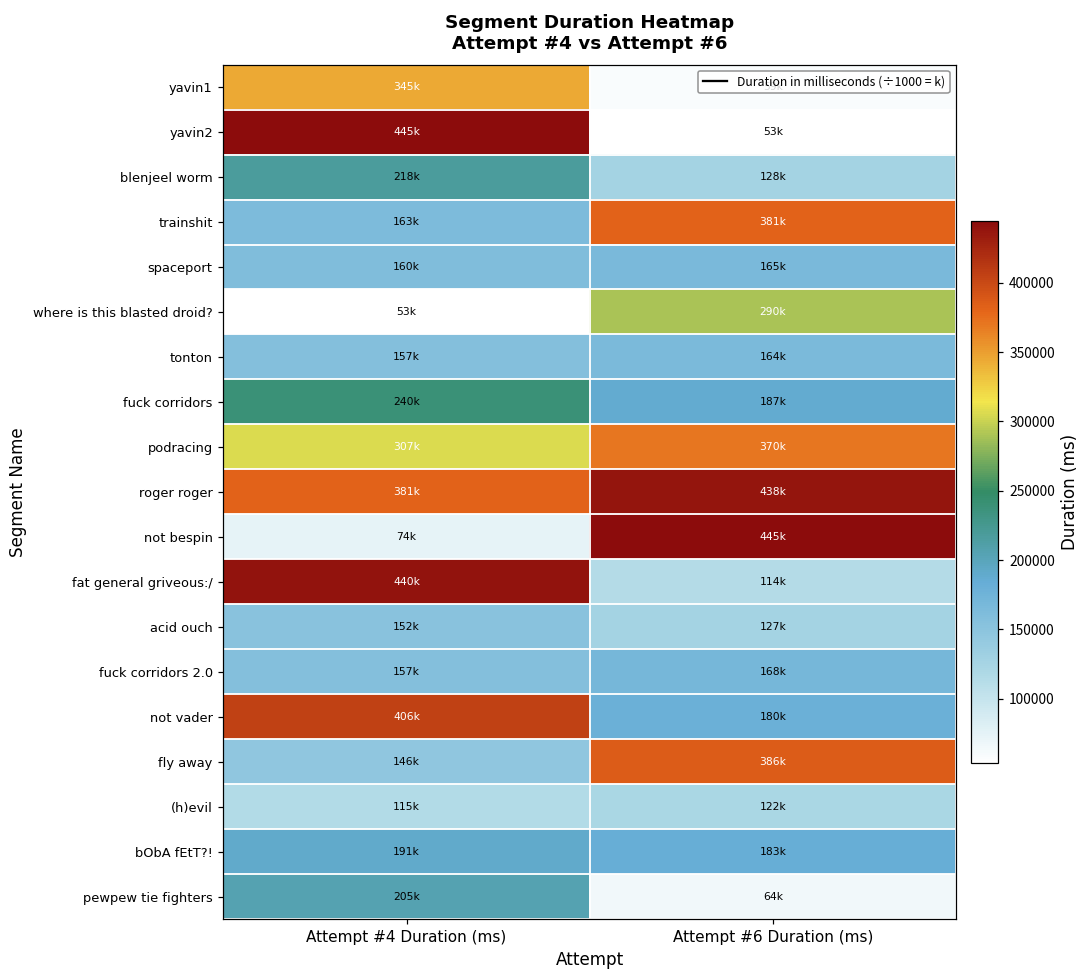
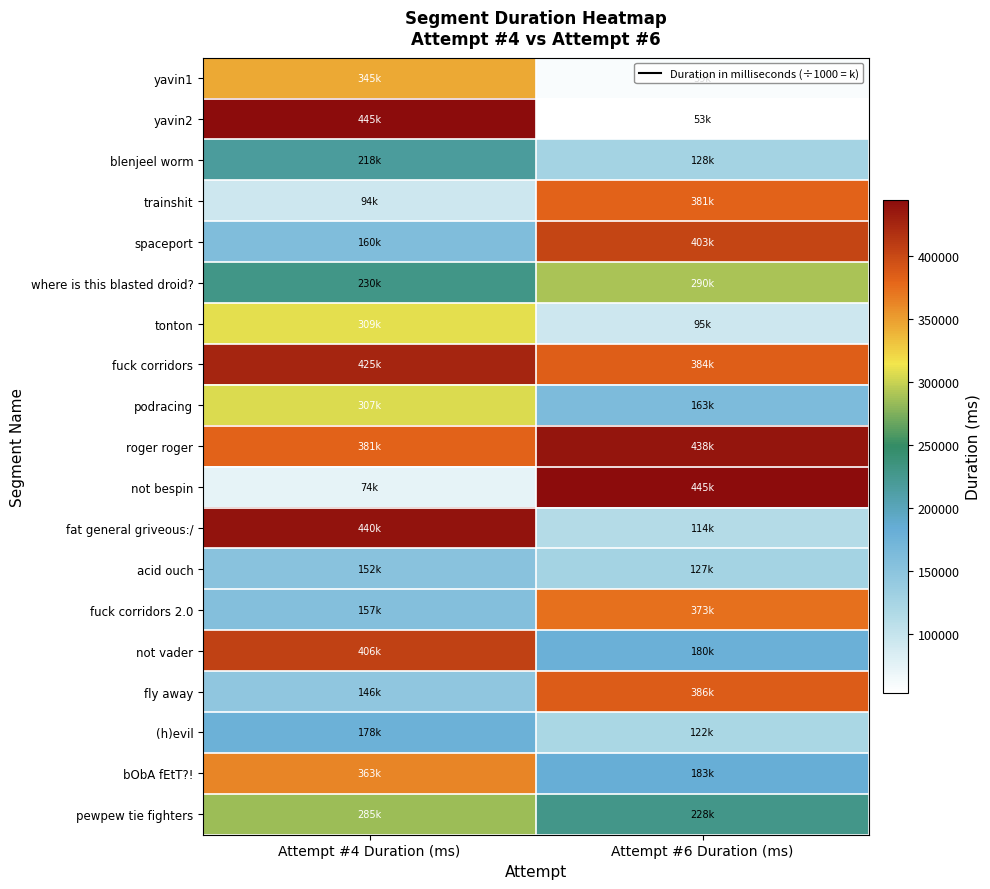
  {
    "yavin1": {
      "Attempt #4 Duration (ms)": "345k"
    },
    "yavin2": {
      "Attempt #4 Duration (ms)": "445k",
      "Attempt #6 Duration (ms)": "53k"
    },
    "blenjeel worm": {
      "Attempt #4 Duration (ms)": "218k",
      "Attempt #6 Duration (ms)": "128k"
    },
    "trainshit": {
-     "Attempt #4 Duration (ms)": "163k",
+     "Attempt #4 Duration (ms)": "94k",
      "Attempt #6 Duration (ms)": "381k"
    },
    "spaceport": {
      "Attempt #4 Duration (ms)": "160k",
-     "Attempt #6 Duration (ms)": "165k"
+     "Attempt #6 Duration (ms)": "403k"
    },
    "where is this blasted droid?": {
-     "Attempt #4 Duration (ms)": "53k",
+     "Attempt #4 Duration (ms)": "230k",
      "Attempt #6 Duration (ms)": "290k"
    },
    "tonton": {
-     "Attempt #4 Duration (ms)": "157k",
-     "Attempt #6 Duration (ms)": "164k"
+     "Attempt #4 Duration (ms)": "309k",
+     "Attempt #6 Duration (ms)": "95k"
    },
    "fuck corridors": {
-     "Attempt #4 Duration (ms)": "240k",
-     "Attempt #6 Duration (ms)": "187k"
+     "Attempt #4 Duration (ms)": "425k",
+     "Attempt #6 Duration (ms)": "384k"
    },
    "podracing": {
      "Attempt #4 Duration (ms)": "307k",
-     "Attempt #6 Duration (ms)": "370k"
+     "Attempt #6 Duration (ms)": "163k"
    },
    "roger roger": {
      "Attempt #4 Duration (ms)": "381k",
      "Attempt #6 Duration (ms)": "438k"
    },
    "not bespin": {
      "Attempt #4 Duration (ms)": "74k",
      "Attempt #6 Duration (ms)": "445k"
    },
    "fat general griveous:/": {
      "Attempt #4 Duration (ms)": "440k",
      "Attempt #6 Duration (ms)": "114k"
    },
    "acid ouch": {
      "Attempt #4 Duration (ms)": "152k",
      "Attempt #6 Duration (ms)": "127k"
    },
    "fuck corridors 2.0": {
      "Attempt #4 Duration (ms)": "157k",
-     "Attempt #6 Duration (ms)": "168k"
+     "Attempt #6 Duration (ms)": "373k"
    },
    "not vader": {
      "Attempt #4 Duration (ms)": "406k",
      "Attempt #6 Duration (ms)": "180k"
    },
    "fly away": {
      "Attempt #4 Duration (ms)": "146k",
      "Attempt #6 Duration (ms)": "386k"
    },
    "(h)evil": {
-     "Attempt #4 Duration (ms)": "115k",
+     "Attempt #4 Duration (ms)": "178k",
      "Attempt #6 Duration (ms)": "122k"
    },
    "bObA fEtT?!": {
-     "Attempt #4 Duration (ms)": "191k",
+     "Attempt #4 Duration (ms)": "363k",
      "Attempt #6 Duration (ms)": "183k"
    },
    "pewpew tie fighters": {
-     "Attempt #4 Duration (ms)": "205k",
-     "Attempt #6 Duration (ms)": "64k"
+     "Attempt #4 Duration (ms)": "285k",
+     "Attempt #6 Duration (ms)": "228k"
    }
  }
